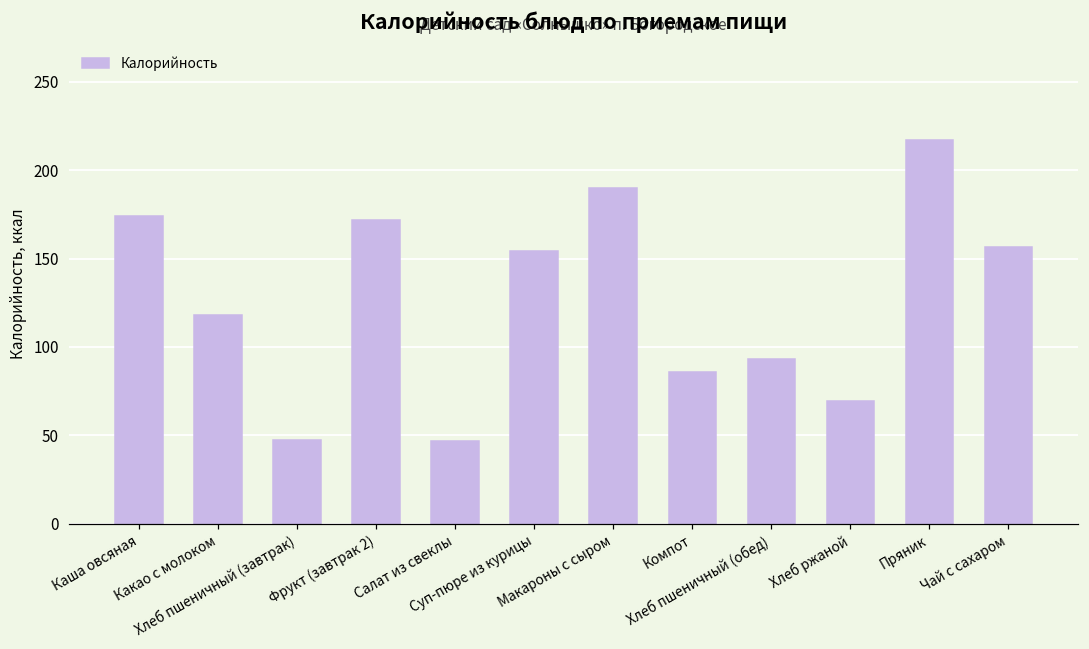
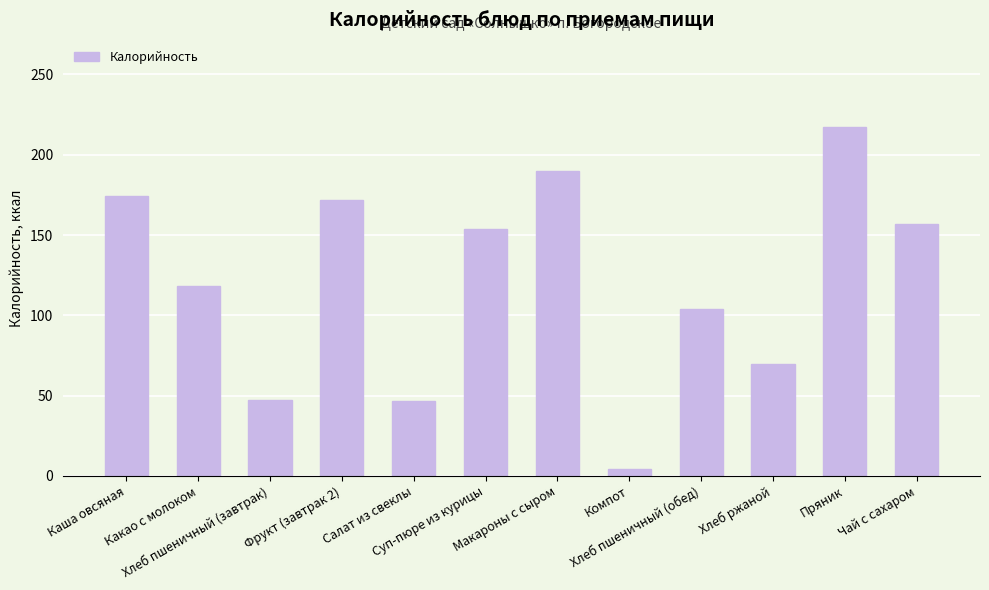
  {
    "Каша овсяная": 174,
    "Какао с молоком": 118,
    "Хлеб пшеничный (завтрак)": 47,
    "Фрукт (завтрак 2)": 172,
    "Салат из свеклы": 47,
    "Суп-пюре из курицы": 154,
    "Макароны с сыром": 190,
-   "Компот": 86,
-   "Хлеб пшеничный (обед)": 93,
+   "Компот": 4,
+   "Хлеб пшеничный (обед)": 104,
    "Хлеб ржаной": 70,
    "Пряник": 217,
    "Чай с сахаром": 157
  }
